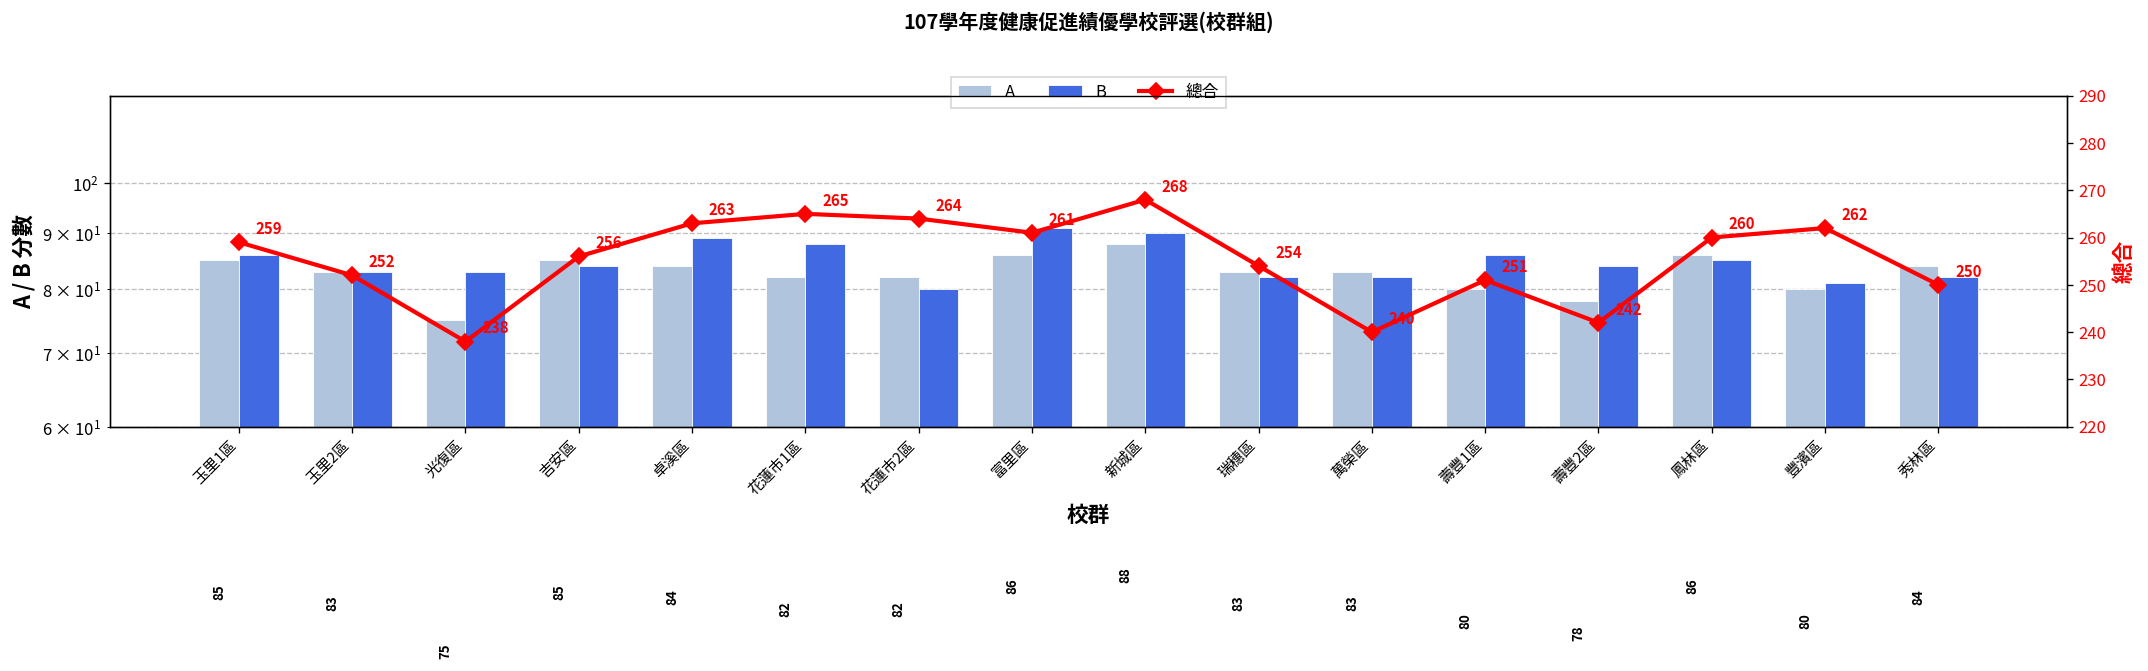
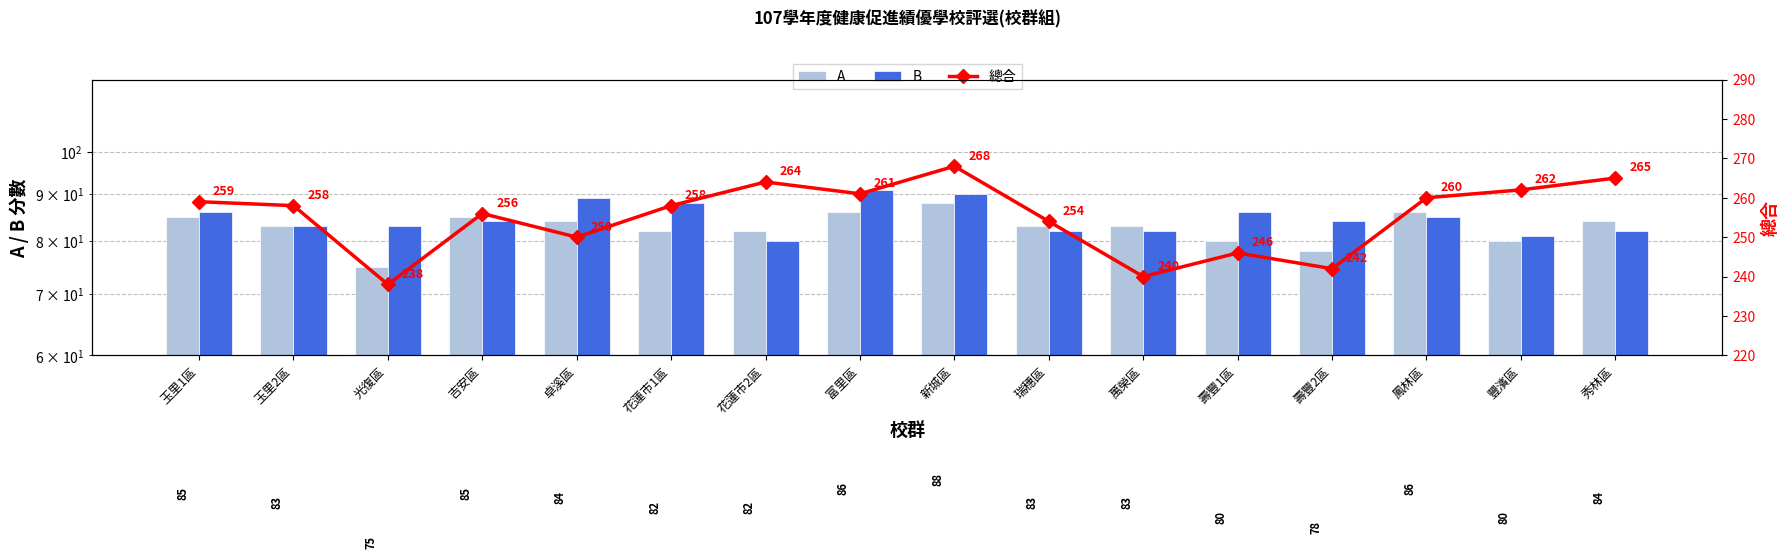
  {
    "A": {
      "玉里1區": 85,
      "玉里2區": 83,
      "光復區": 75,
      "吉安區": 85,
      "卓溪區": 84,
      "花蓮市1區": 82,
      "花蓮市2區": 82,
      "富里區": 86,
      "新城區": 88,
      "瑞穗區": 83,
      "萬榮區": 83,
      "壽豐1區": 80,
      "壽豐2區": 78,
      "鳳林區": 86,
      "豐濱區": 80,
      "秀林區": 84
    },
    "總合": {
      "玉里1區": 259,
-     "玉里2區": 252,
+     "玉里2區": 258,
      "光復區": 238,
      "吉安區": 256,
-     "卓溪區": 263,
-     "花蓮市1區": 265,
+     "卓溪區": 250,
+     "花蓮市1區": 258,
      "花蓮市2區": 264,
      "富里區": 261,
      "新城區": 268,
      "瑞穗區": 254,
      "萬榮區": 240,
-     "壽豐1區": 251,
+     "壽豐1區": 246,
      "壽豐2區": 242,
      "鳳林區": 260,
      "豐濱區": 262,
-     "秀林區": 250
+     "秀林區": 265
    }
  }
